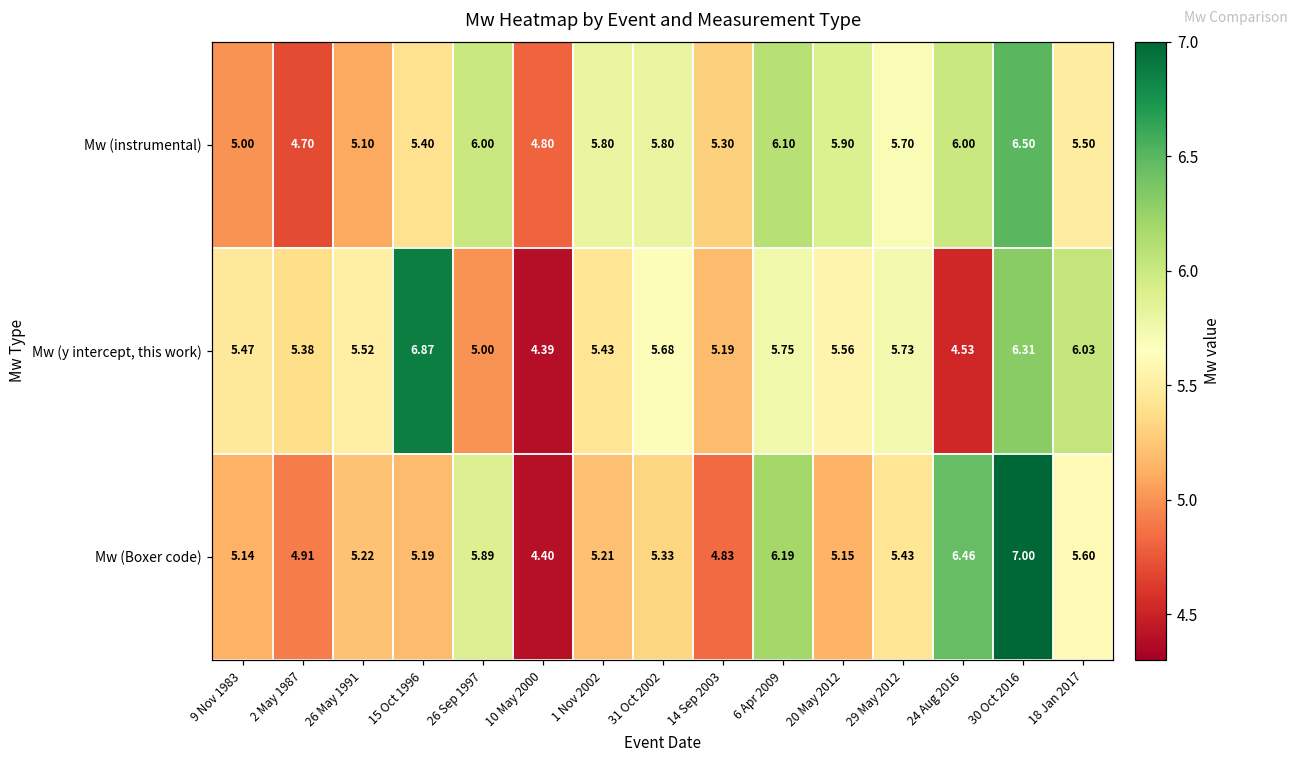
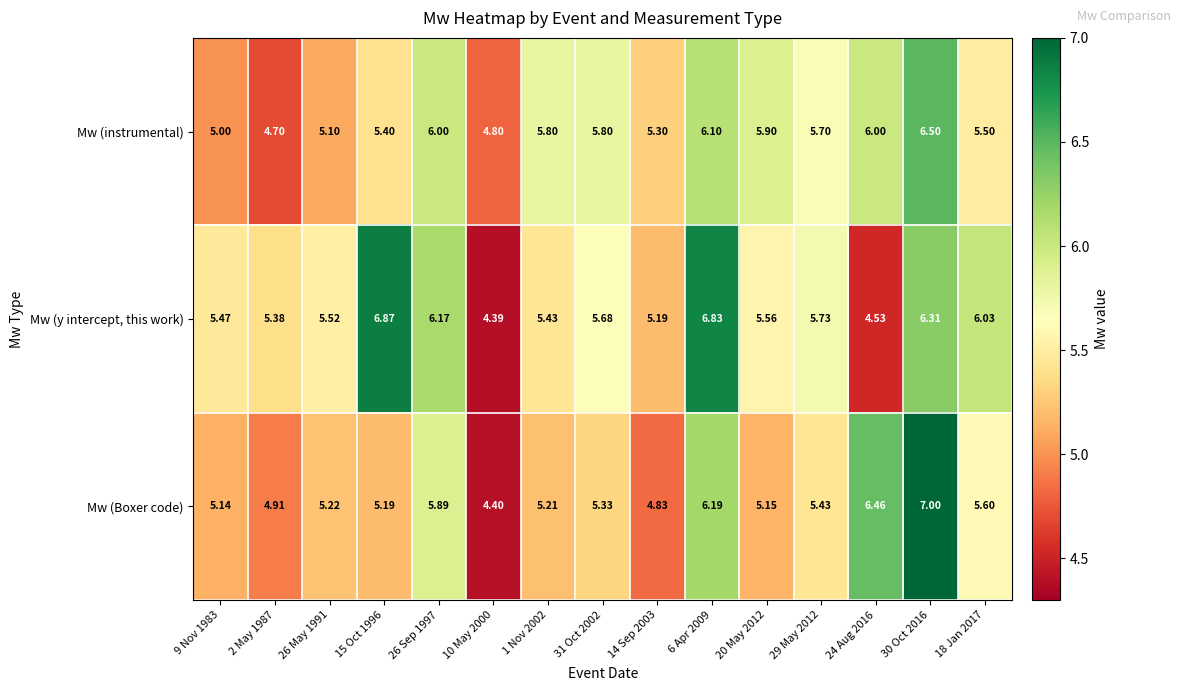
  {
    "Mw (instrumental)": {
      "9 Nov 1983": 5.00,
      "2 May 1987": 4.70,
      "26 May 1991": 5.10,
      "15 Oct 1996": 5.40,
      "26 Sep 1997": 6.00,
      "10 May 2000": 4.80,
      "1 Nov 2002": 5.80,
      "31 Oct 2002": 5.80,
      "14 Sep 2003": 5.30,
      "6 Apr 2009": 6.10,
      "20 May 2012": 5.90,
      "29 May 2012": 5.70,
      "24 Aug 2016": 6.00,
      "30 Oct 2016": 6.50,
      "18 Jan 2017": 5.50
    },
    "Mw (y intercept, this work)": {
      "9 Nov 1983": 5.47,
      "2 May 1987": 5.38,
      "26 May 1991": 5.52,
      "15 Oct 1996": 6.87,
-     "26 Sep 1997": 5.00,
+     "26 Sep 1997": 6.17,
      "10 May 2000": 4.39,
      "1 Nov 2002": 5.43,
      "31 Oct 2002": 5.68,
      "14 Sep 2003": 5.19,
-     "6 Apr 2009": 5.75,
+     "6 Apr 2009": 6.83,
      "20 May 2012": 5.56,
      "29 May 2012": 5.73,
      "24 Aug 2016": 4.53,
      "30 Oct 2016": 6.31,
      "18 Jan 2017": 6.03
    },
    "Mw (Boxer code)": {
      "9 Nov 1983": 5.14,
      "2 May 1987": 4.91,
      "26 May 1991": 5.22,
      "15 Oct 1996": 5.19,
      "26 Sep 1997": 5.89,
      "10 May 2000": 4.40,
      "1 Nov 2002": 5.21,
      "31 Oct 2002": 5.33,
      "14 Sep 2003": 4.83,
      "6 Apr 2009": 6.19,
      "20 May 2012": 5.15,
      "29 May 2012": 5.43,
      "24 Aug 2016": 6.46,
      "30 Oct 2016": 7.00,
      "18 Jan 2017": 5.60
    }
  }
